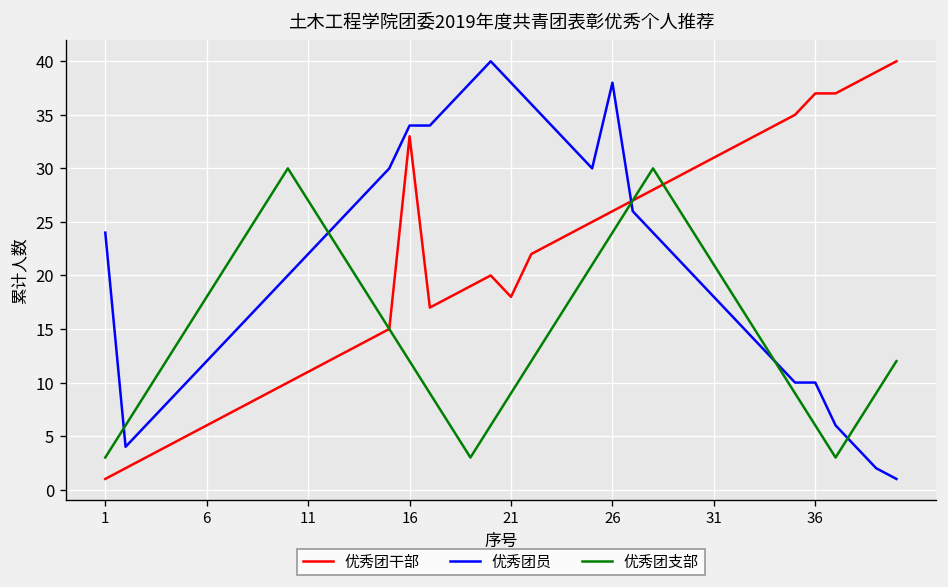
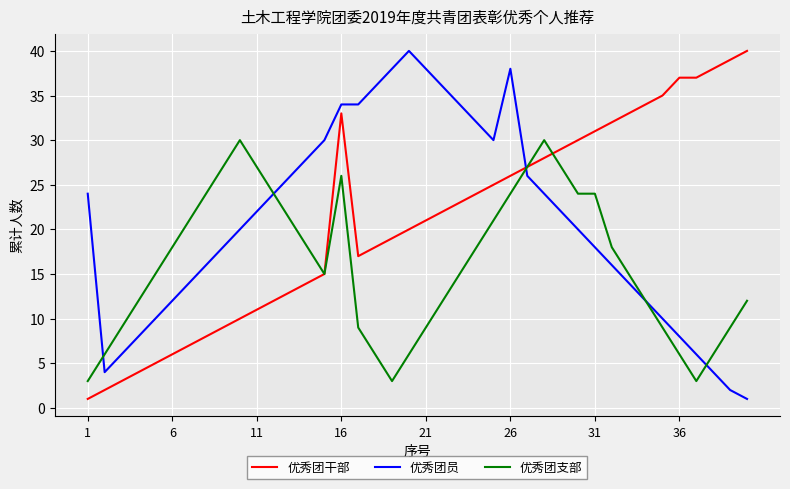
  {
    "优秀团干部": {
      "1": 1,
      "6": 6,
      "11": 11,
      "16": 33,
-     "21": 18,
+     "21": 21,
      "26": 26,
      "31": 31,
      "36": 37
    },
    "优秀团员": {
      "1": 24,
      "6": 12,
      "11": 22,
      "16": 34,
      "21": 38,
      "26": 38,
      "31": 18,
-     "36": 10
+     "36": 8
    },
    "优秀团支部": {
      "1": 3,
      "6": 18,
      "11": 27,
-     "16": 12,
+     "16": 26,
      "21": 9,
      "26": 24,
-     "31": 21,
+     "31": 24,
      "36": 6
    }
  }
